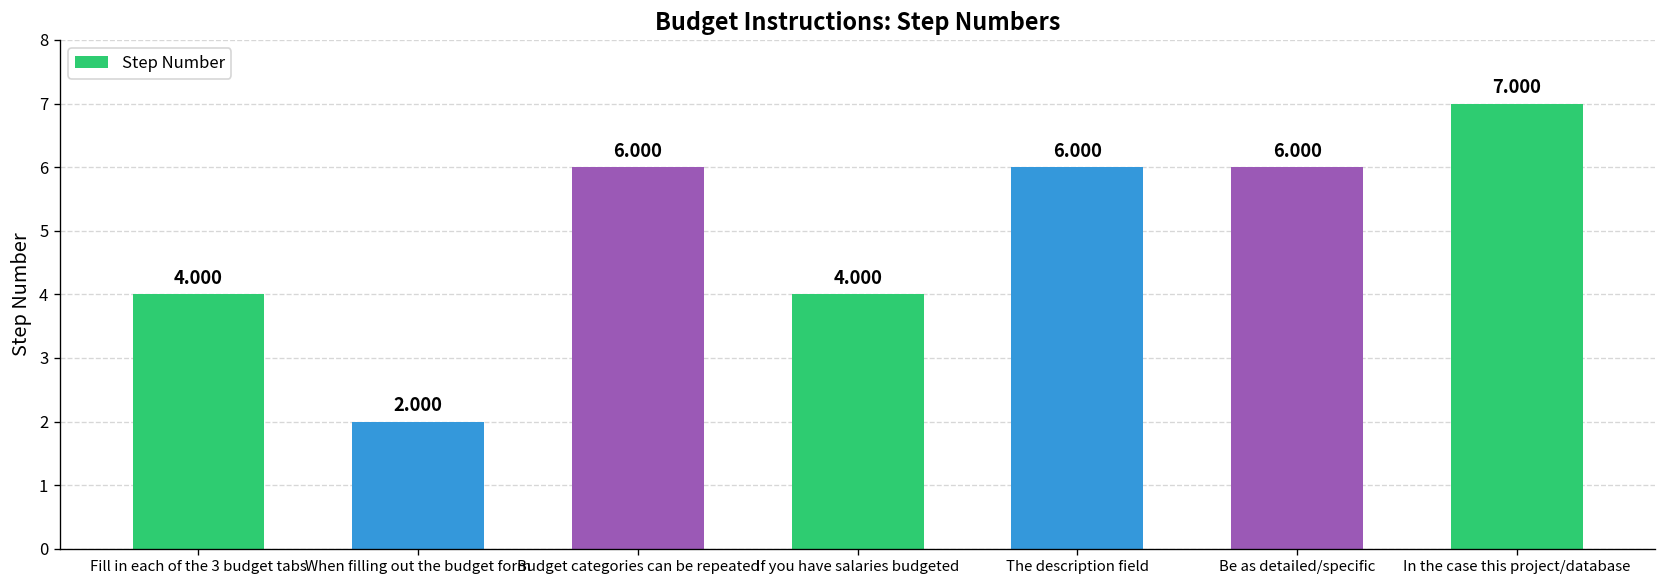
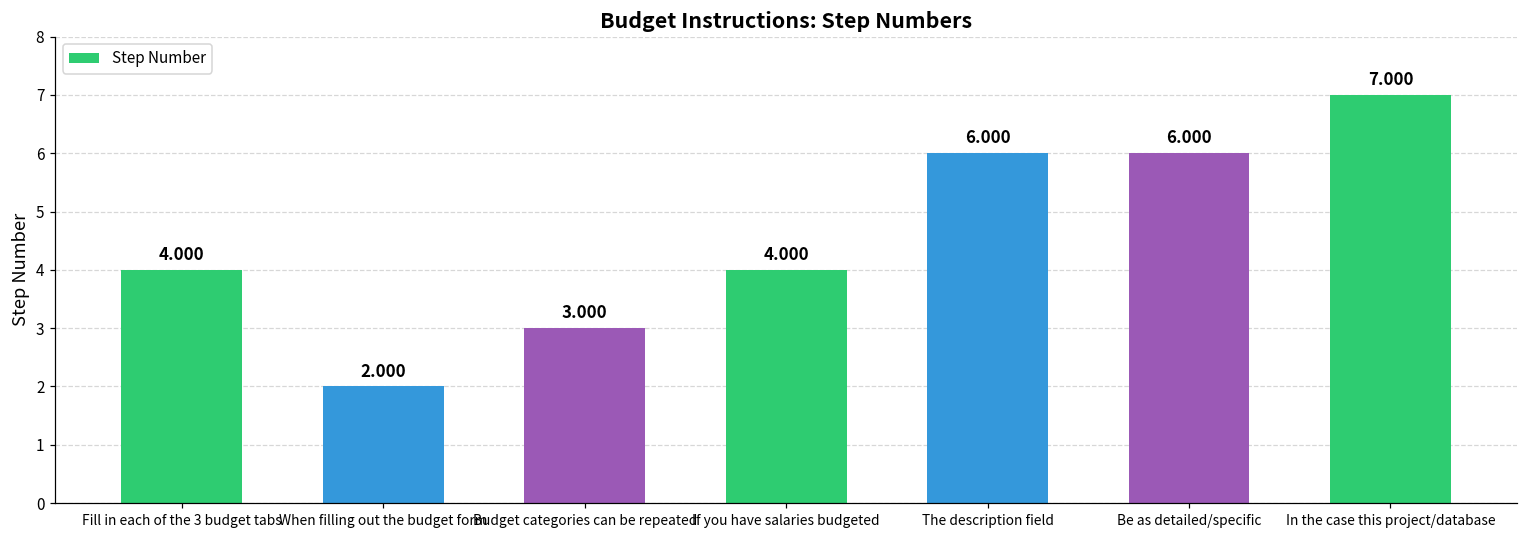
  {
    "Fill in each of the 3 budget tabs": 4.000,
    "When filling out the budget form": 2.000,
-   "Budget categories can be repeated": 6.000,
+   "Budget categories can be repeated": 3.000,
    "If you have salaries budgeted": 4.000,
    "The description field": 6.000,
    "Be as detailed/specific": 6.000,
    "In the case this project/database": 7.000
  }
